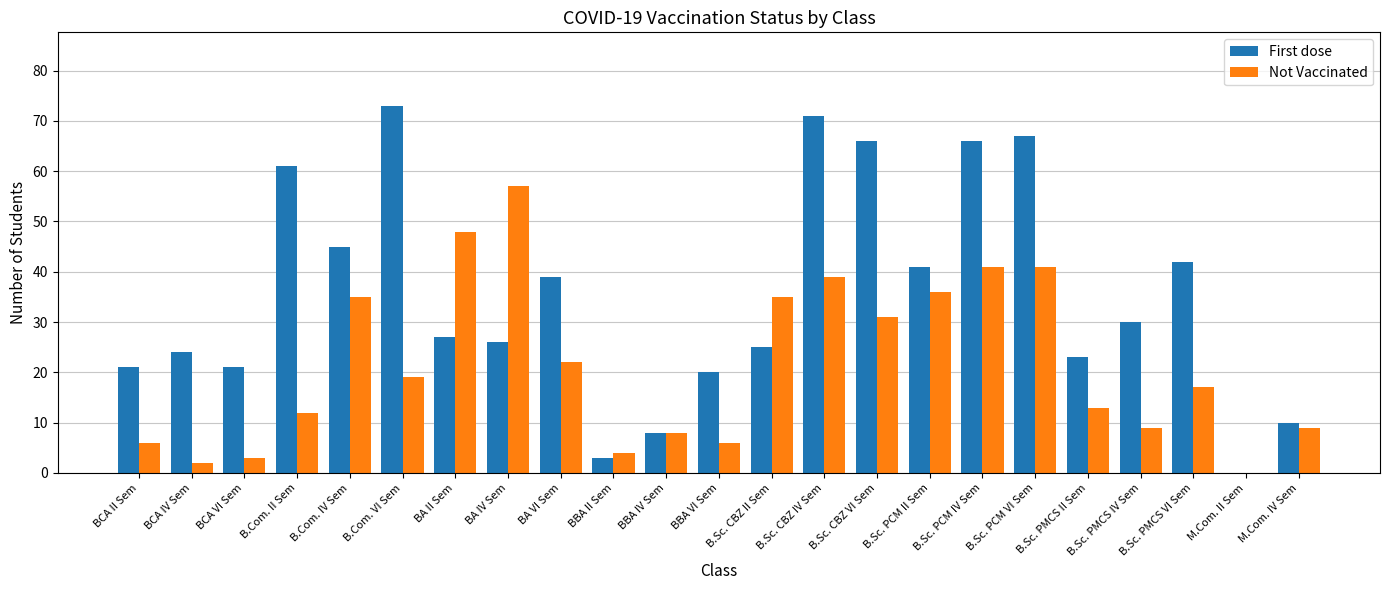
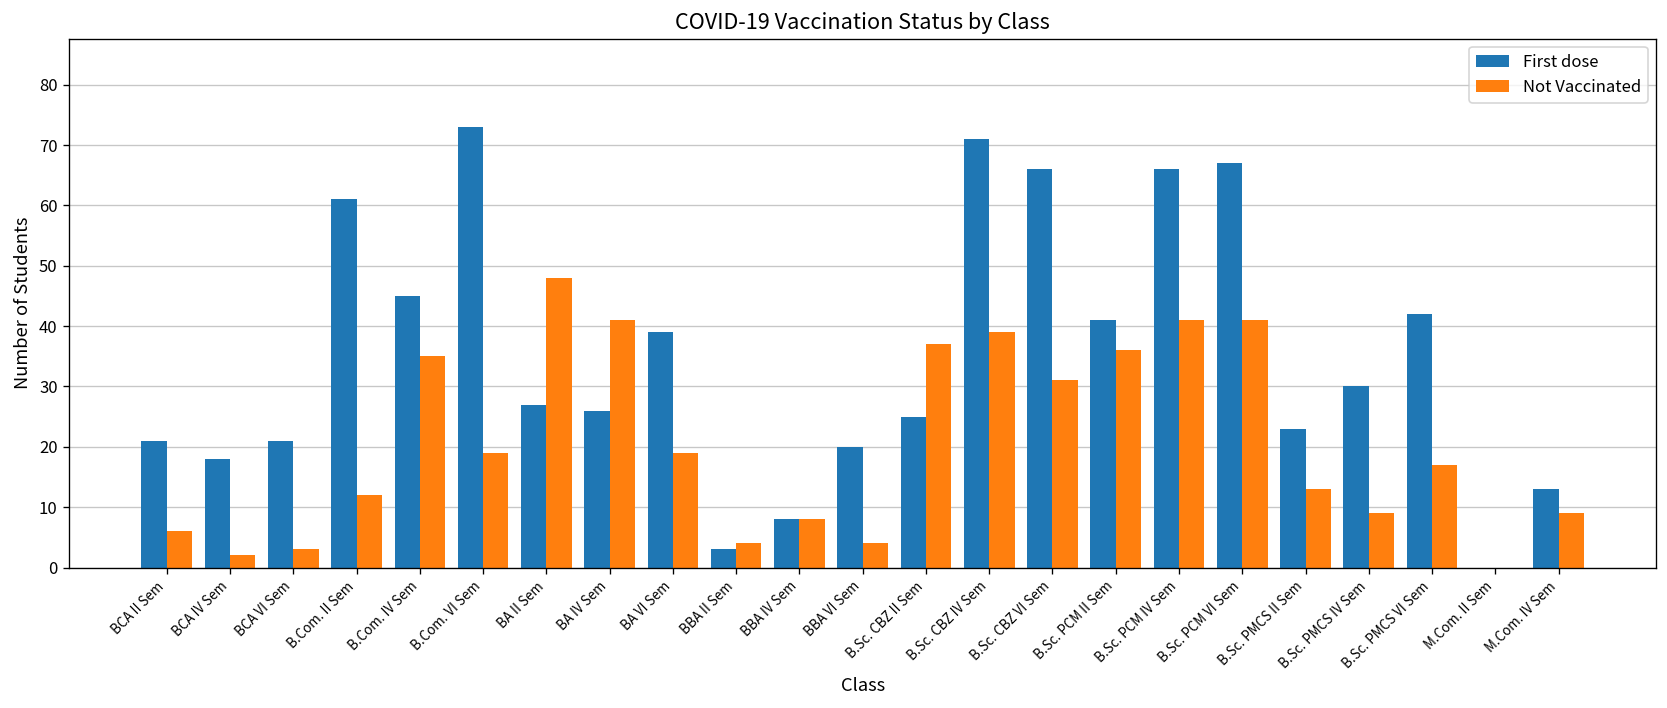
  {
    "First dose": {
      "BCA II Sem": 21,
-     "BCA IV Sem": 24,
+     "BCA IV Sem": 18,
      "BCA VI Sem": 21,
      "B.Com. II Sem": 61,
      "B.Com. IV Sem": 45,
      "B.Com. VI Sem": 73,
      "BA II Sem": 27,
      "BA IV Sem": 26,
      "BA VI Sem": 39,
      "BBA II Sem": 3,
      "BBA IV Sem": 8,
      "BBA VI Sem": 20,
      "B.Sc. CBZ II Sem": 25,
      "B.Sc. CBZ IV Sem": 71,
      "B.Sc. CBZ VI Sem": 66,
      "B.Sc. PCM II Sem": 41,
      "B.Sc. PCM IV Sem": 66,
      "B.Sc. PCM VI Sem": 67,
      "B.Sc. PMCS II Sem": 23,
      "B.Sc. PMCS IV Sem": 30,
      "B.Sc. PMCS VI Sem": 42,
      "M.Com. II Sem": 0,
-     "M.Com. IV Sem": 10
+     "M.Com. IV Sem": 13
    },
    "Not Vaccinated": {
      "BCA II Sem": 6,
      "BCA IV Sem": 2,
      "BCA VI Sem": 3,
      "B.Com. II Sem": 12,
      "B.Com. IV Sem": 35,
      "B.Com. VI Sem": 19,
      "BA II Sem": 48,
-     "BA IV Sem": 57,
-     "BA VI Sem": 22,
+     "BA IV Sem": 41,
+     "BA VI Sem": 19,
      "BBA II Sem": 4,
      "BBA IV Sem": 8,
-     "BBA VI Sem": 6,
-     "B.Sc. CBZ II Sem": 35,
+     "BBA VI Sem": 4,
+     "B.Sc. CBZ II Sem": 37,
      "B.Sc. CBZ IV Sem": 39,
      "B.Sc. CBZ VI Sem": 31,
      "B.Sc. PCM II Sem": 36,
      "B.Sc. PCM IV Sem": 41,
      "B.Sc. PCM VI Sem": 41,
      "B.Sc. PMCS II Sem": 13,
      "B.Sc. PMCS IV Sem": 9,
      "B.Sc. PMCS VI Sem": 17,
      "M.Com. II Sem": 0,
      "M.Com. IV Sem": 9
    }
  }
